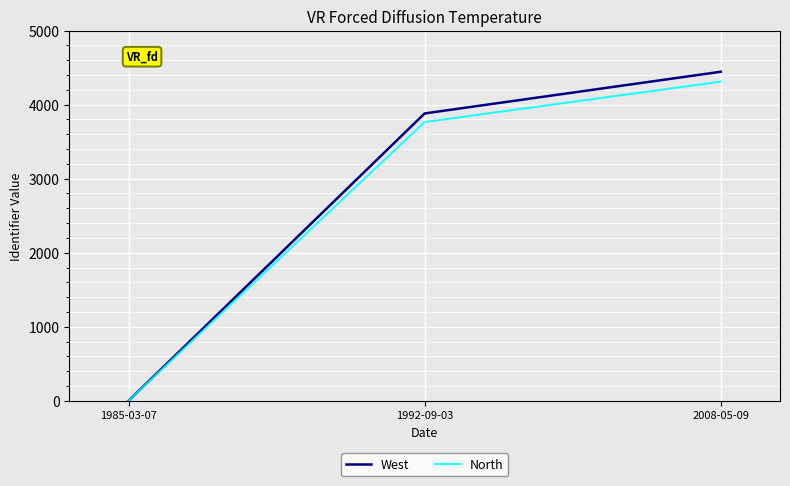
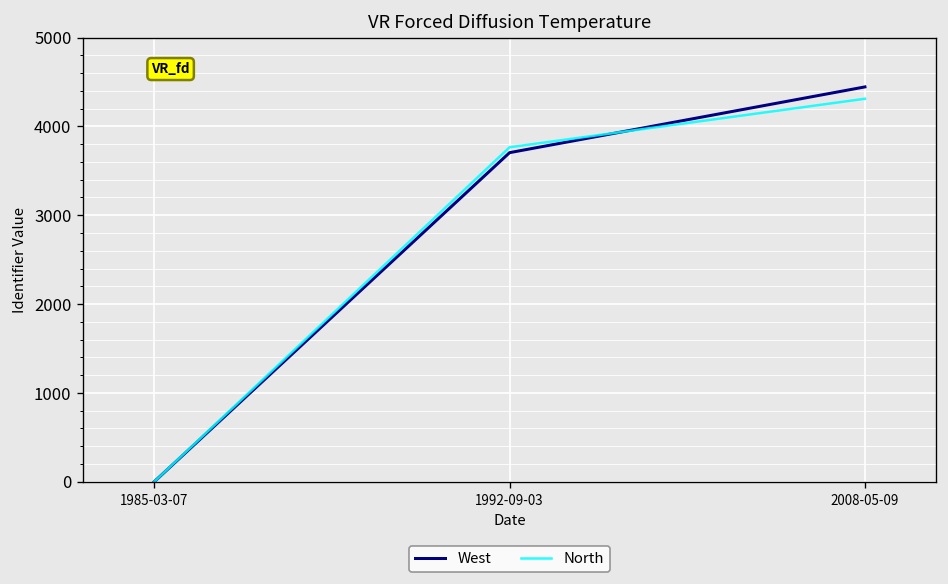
  {
    "West": {
-     "1992-09-03": 3900,
+     "1992-09-03": 3700,
      "2008-05-09": 4400
    },
    "North": {
      "1992-09-03": 3800,
      "2008-05-09": 4300
    }
  }
